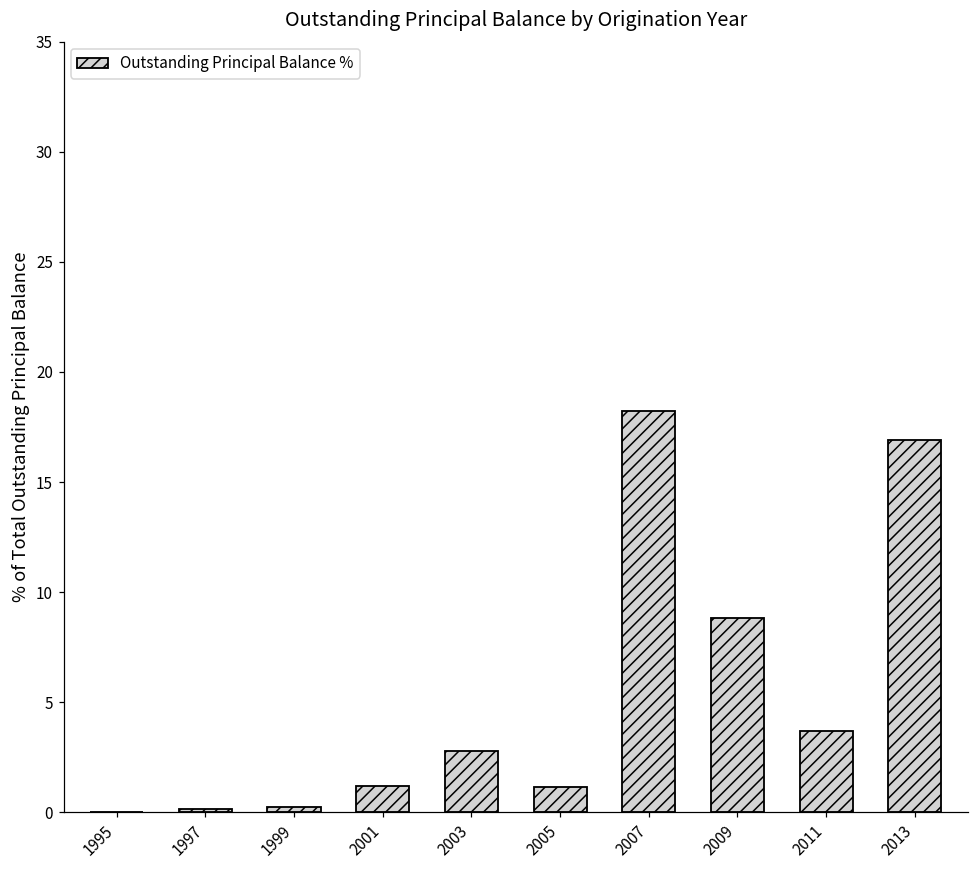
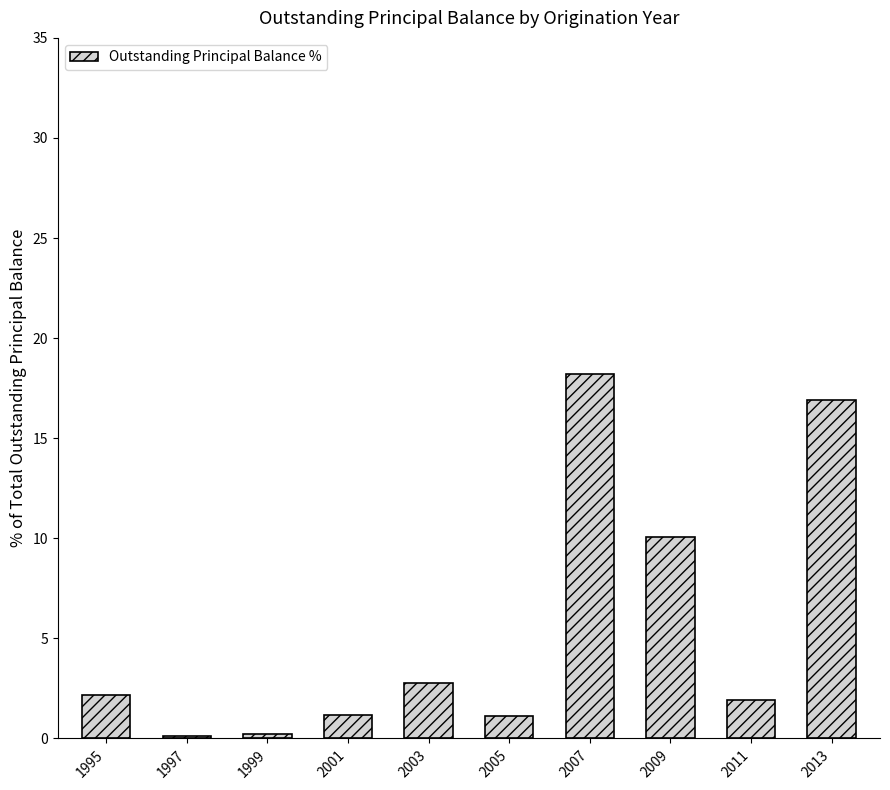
  {
-   "1995": 0.0,
+   "1995": 2.2,
    "1997": 0.1,
    "1999": 0.2,
    "2001": 1.2,
    "2003": 2.8,
    "2005": 1.1,
    "2007": 18.2,
-   "2009": 8.8,
-   "2011": 3.7,
+   "2009": 10.1,
+   "2011": 1.9,
    "2013": 16.9
  }
